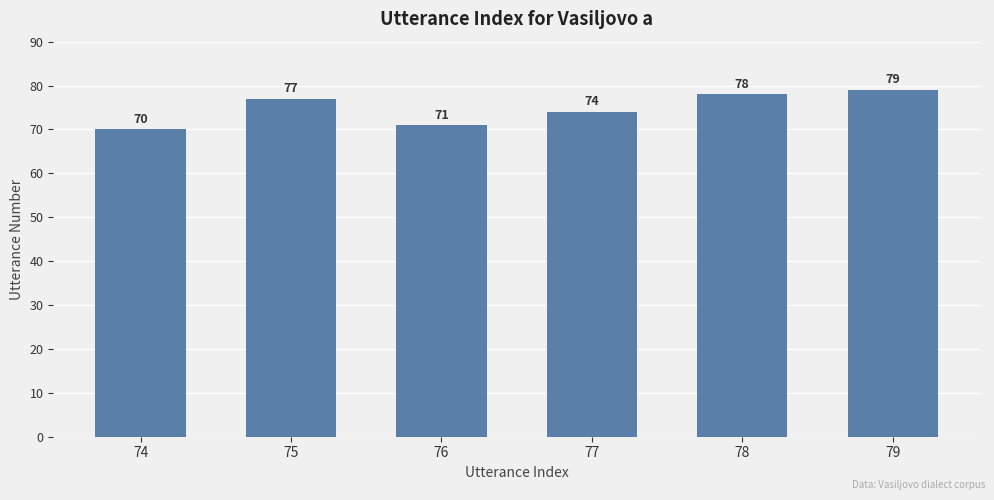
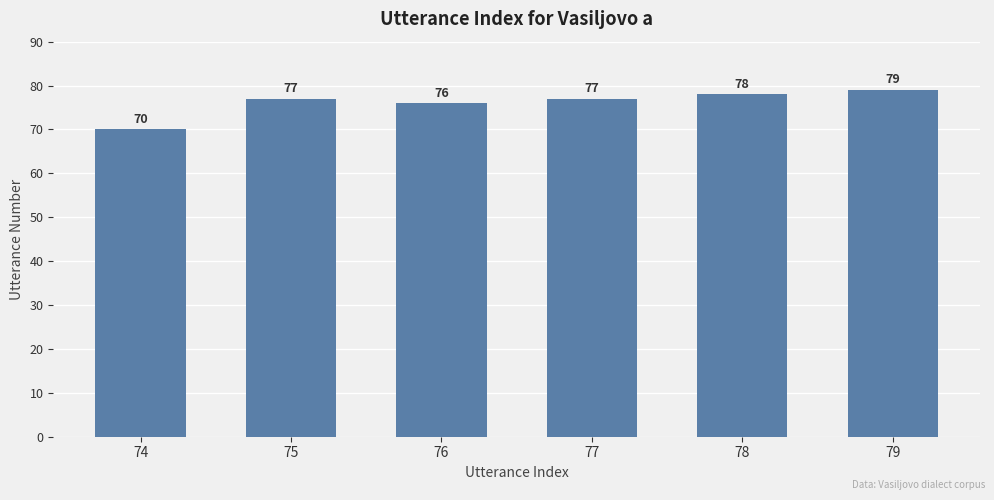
  {
    "74": 70,
    "75": 77,
-   "76": 71,
-   "77": 74,
+   "76": 76,
+   "77": 77,
    "78": 78,
    "79": 79
  }
